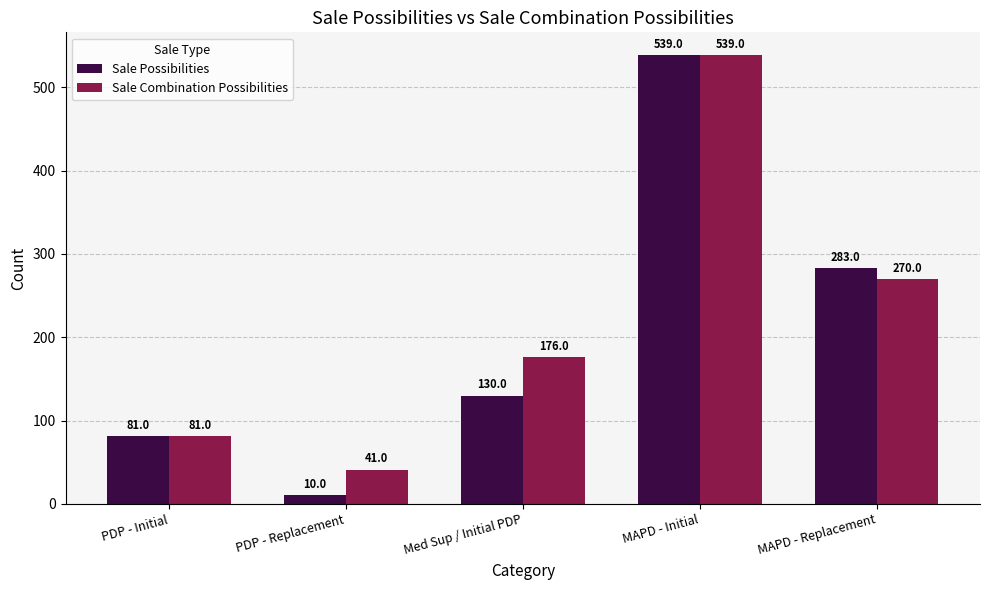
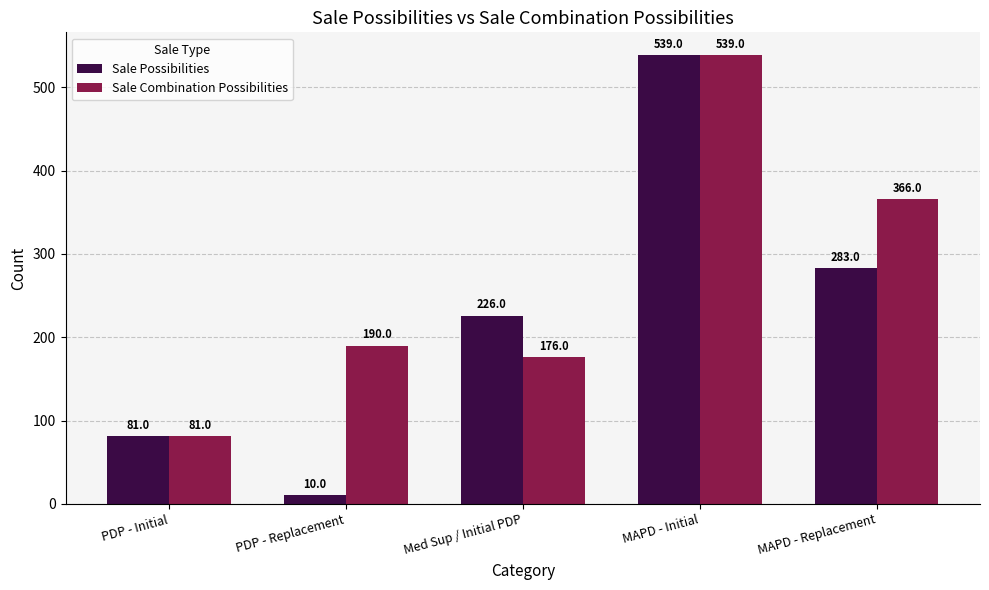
  {
    "Sale Possibilities": {
      "PDP - Initial": 81.0,
      "PDP - Replacement": 10.0,
-     "Med Sup / Initial PDP": 130.0,
+     "Med Sup / Initial PDP": 226.0,
      "MAPD - Initial": 539.0,
      "MAPD - Replacement": 283.0
    },
    "Sale Combination Possibilities": {
      "PDP - Initial": 81.0,
-     "PDP - Replacement": 41.0,
+     "PDP - Replacement": 190.0,
      "Med Sup / Initial PDP": 176.0,
      "MAPD - Initial": 539.0,
-     "MAPD - Replacement": 270.0
+     "MAPD - Replacement": 366.0
    }
  }
